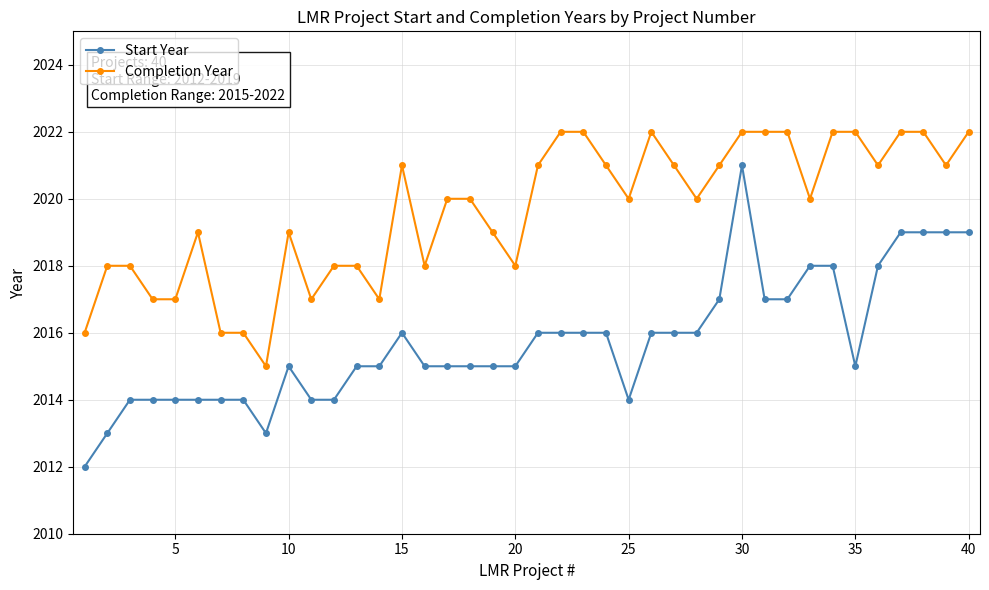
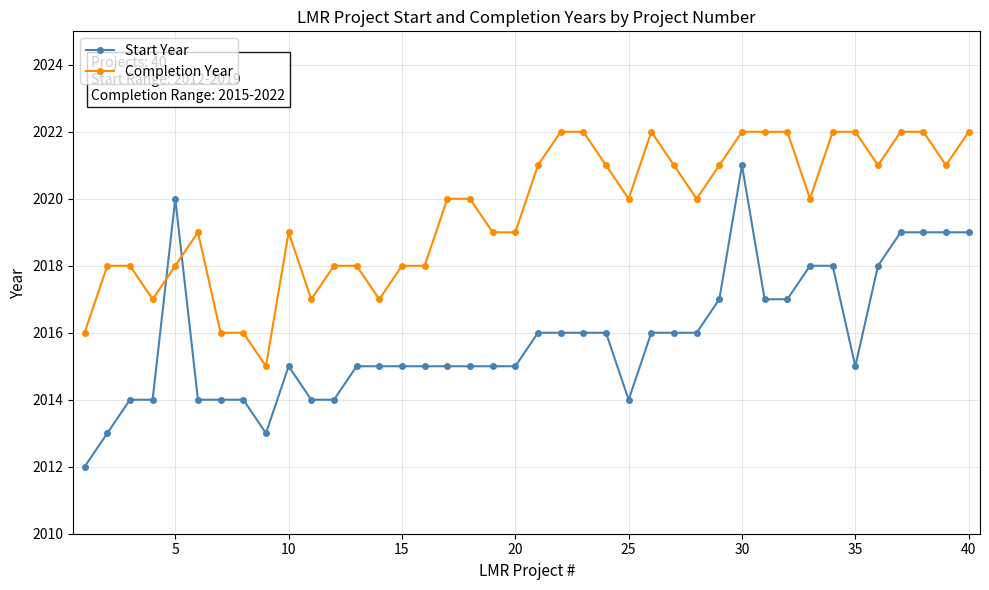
  {
    "Start Year": {
-     "5": 2014,
+     "5": 2020,
      "10": 2015,
-     "15": 2016,
+     "15": 2015,
      "20": 2015,
      "25": 2014,
      "30": 2021,
      "35": 2015,
      "40": 2019
    },
    "Completion Year": {
-     "5": 2017,
+     "5": 2018,
      "10": 2019,
-     "15": 2021,
-     "20": 2018,
+     "15": 2018,
+     "20": 2019,
      "25": 2020,
      "30": 2022,
      "35": 2022,
      "40": 2022
    }
  }
